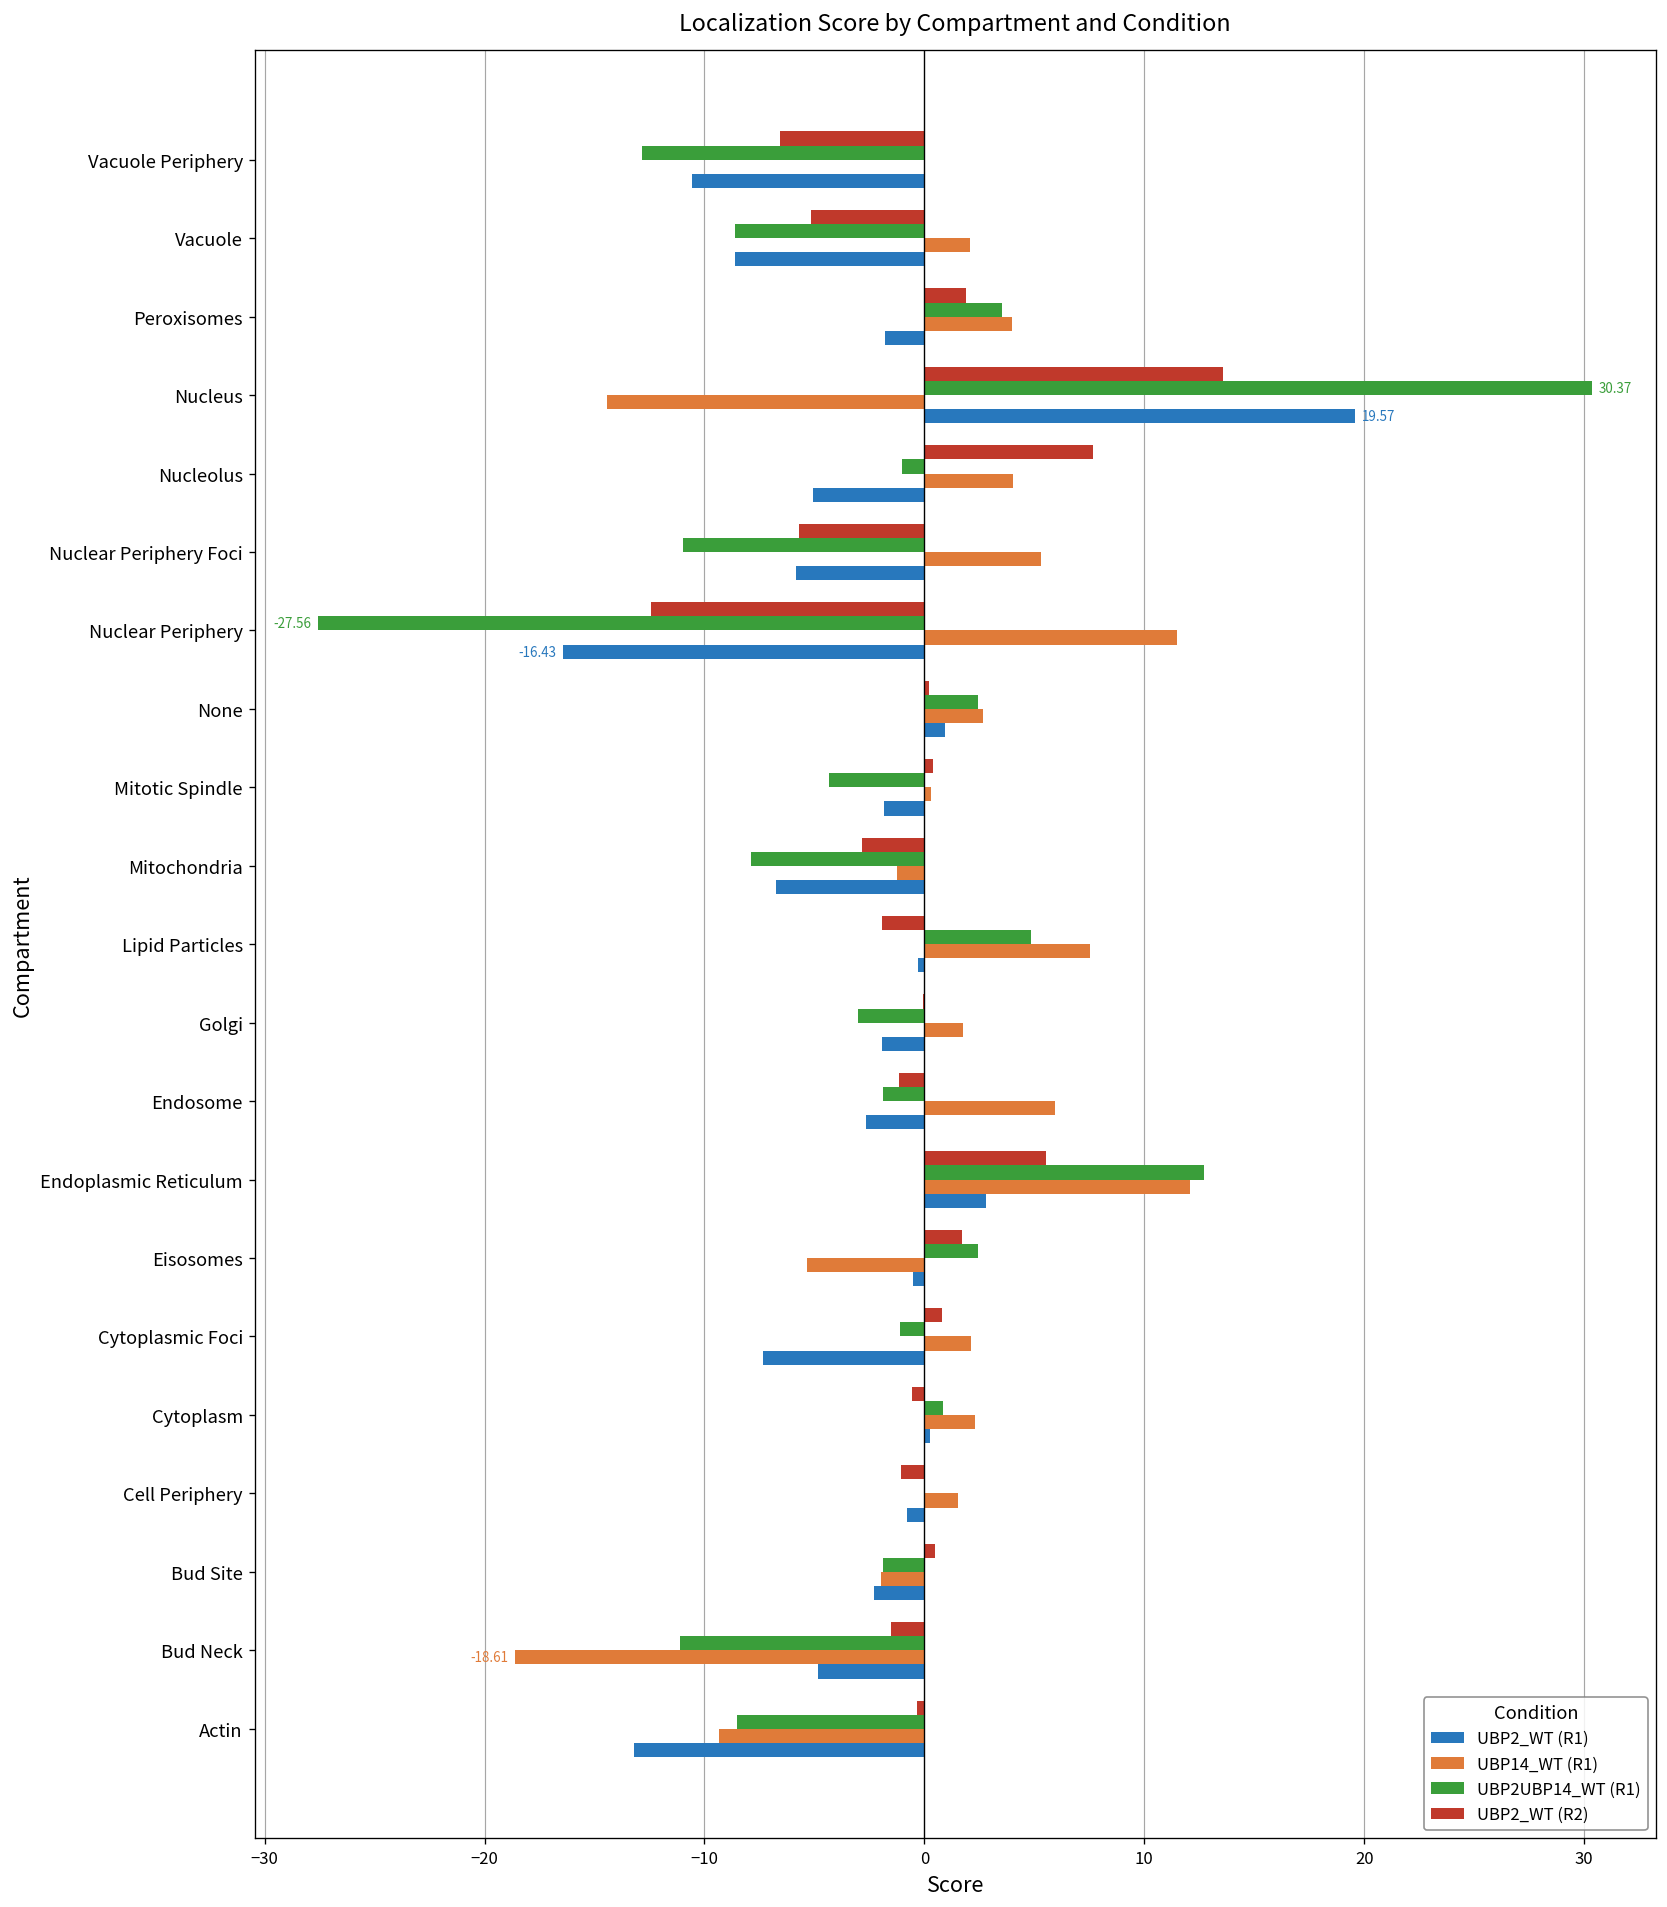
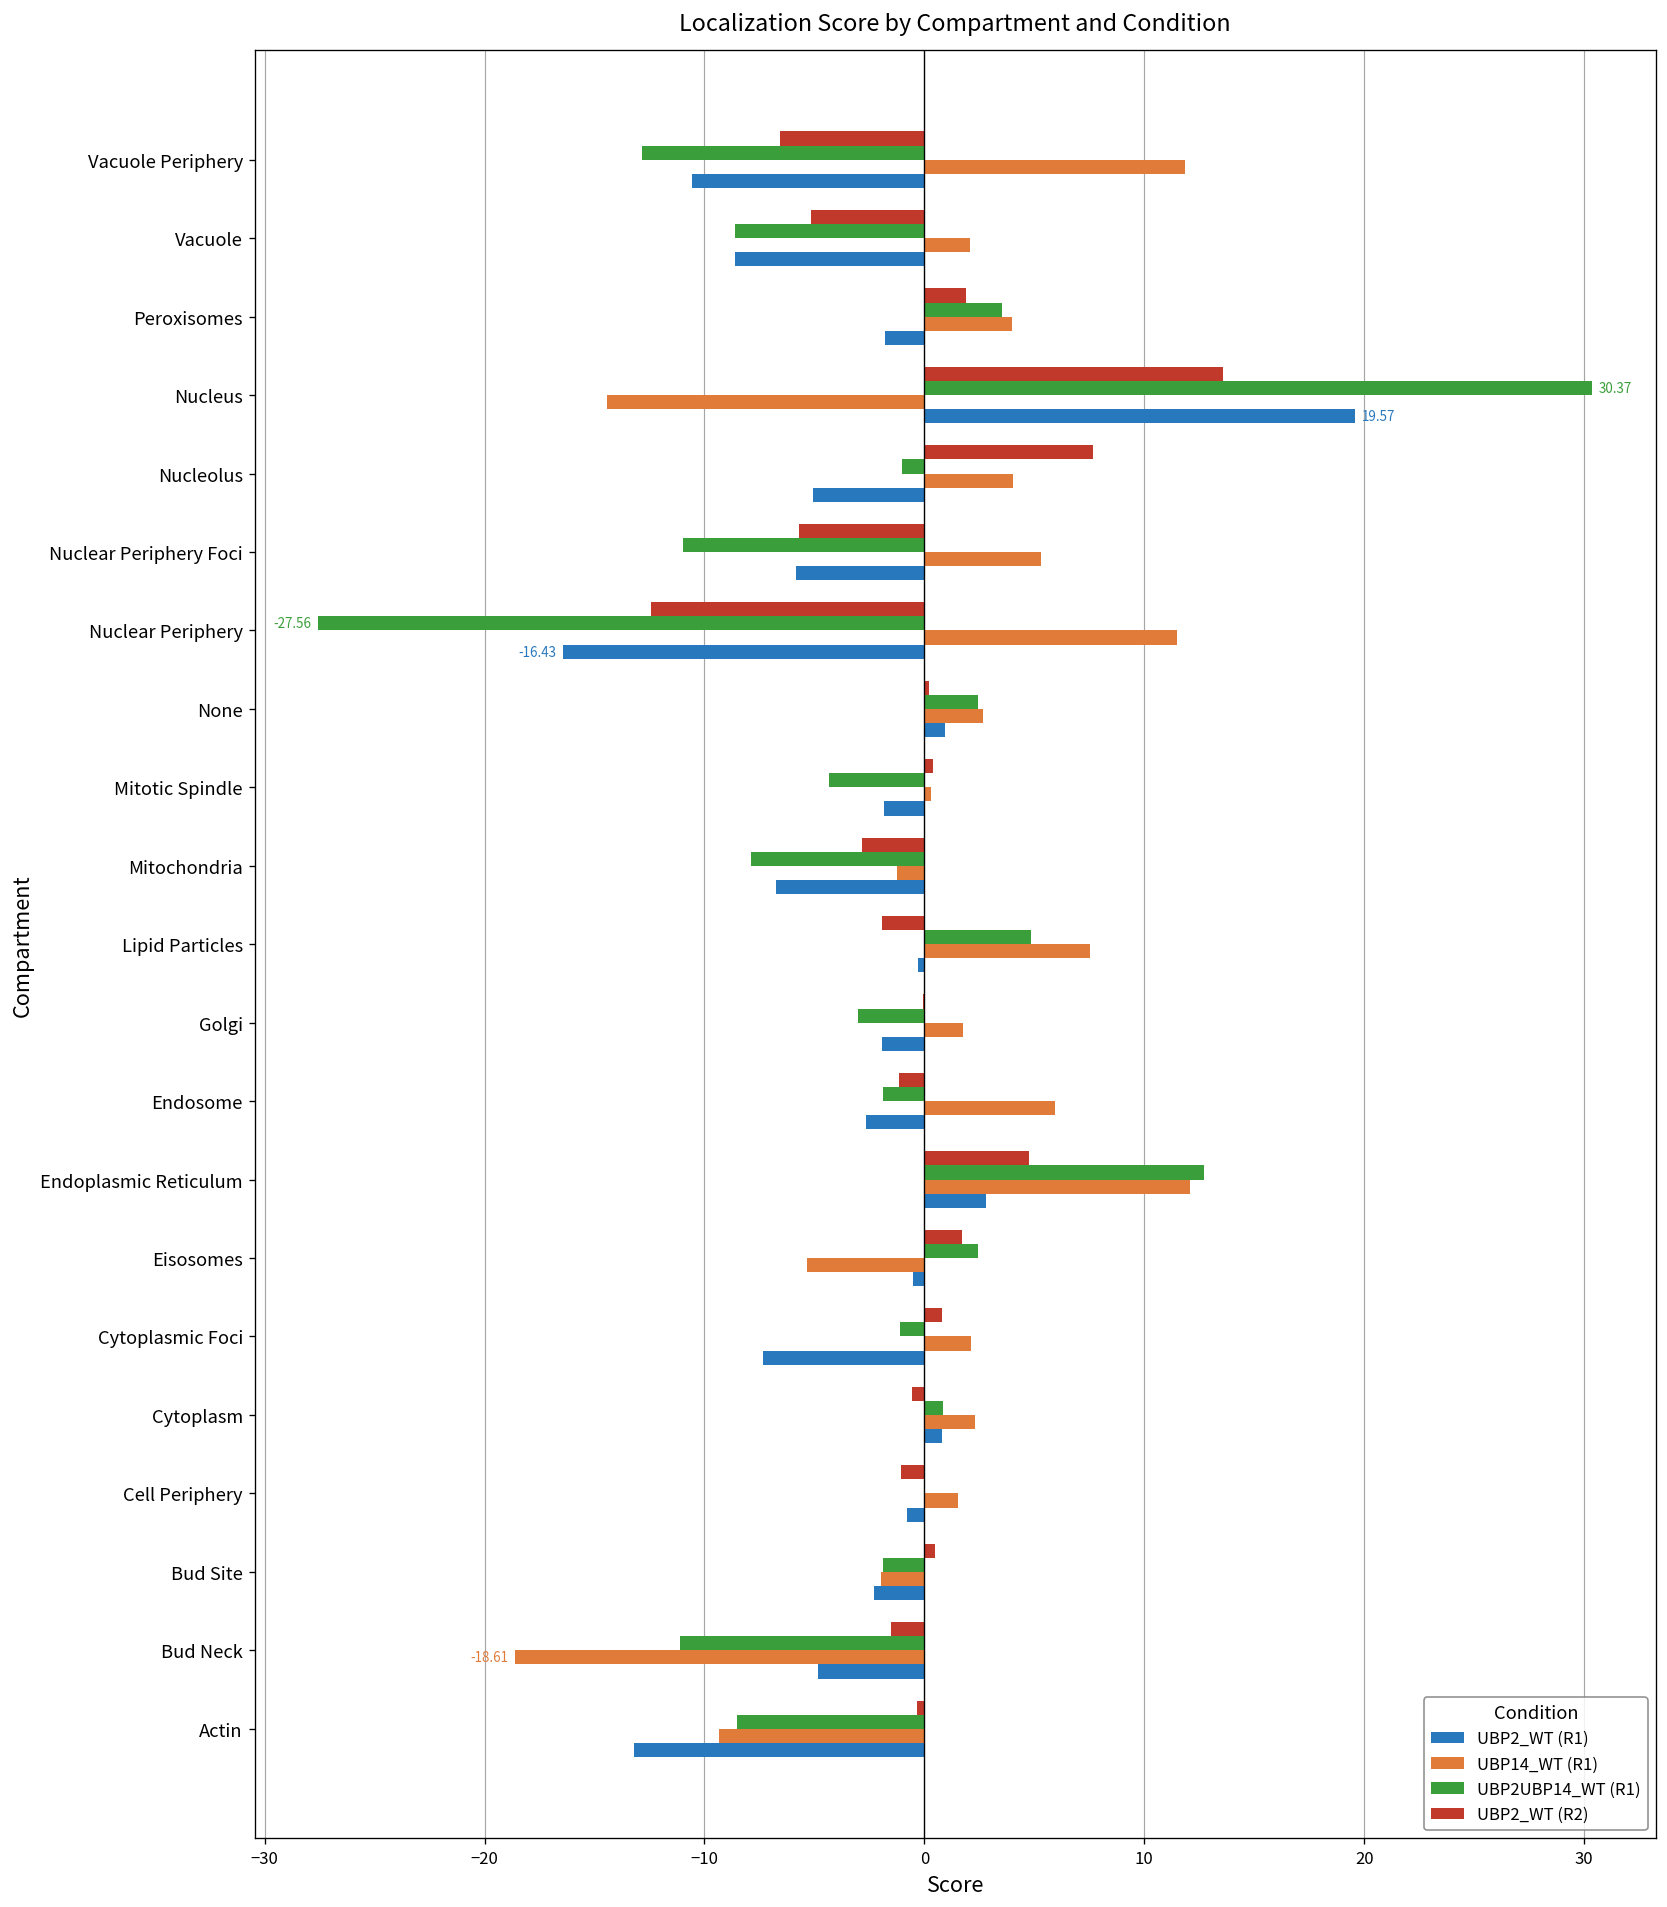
  {
    "UBP2_WT (R1)": {
      "Vacuole Periphery": -10.6,
      "Vacuole": -8.6,
      "Peroxisomes": -1.8,
      "Nucleolus": -5.1,
      "Nuclear Periphery Foci": -5.9,
      "None": 0.9,
      "Mitotic Spindle": -1.8,
      "Mitochondria": -6.8,
      "Lipid Particles": -0.3,
      "Golgi": -1.9,
      "Endosome": -2.7,
      "Endoplasmic Reticulum": 2.8,
      "Eisosomes": -0.5,
      "Cytoplasmic Foci": -7.3,
-     "Cytoplasm": 0.3,
+     "Cytoplasm": 0.8,
      "Cell Periphery": -0.8,
      "Bud Site": -2.3,
      "Bud Neck": -4.8,
      "Actin": -13.2
    },
    "UBP14_WT (R1)": {
-     "Vacuole Periphery": 0.0,
+     "Vacuole Periphery": 11.9,
      "Vacuole": 2.1,
      "Peroxisomes": 4.0,
      "Nucleus": -14.5,
      "Nucleolus": 4.0,
      "Nuclear Periphery Foci": 5.3,
      "Nuclear Periphery": 11.5,
      "None": 2.7,
      "Mitotic Spindle": 0.3,
      "Mitochondria": -1.3,
      "Lipid Particles": 7.5,
      "Golgi": 1.8,
      "Endosome": 5.9,
      "Endoplasmic Reticulum": 12.1,
      "Eisosomes": -5.4,
      "Cytoplasmic Foci": 2.1,
      "Cytoplasm": 2.3,
      "Cell Periphery": 1.5,
      "Bud Site": -2.0,
      "Actin": -9.3
    },
    "UBP2UBP14_WT (R1)": {
      "Nucleus": 30.37,
      "Nuclear Periphery": -27.56
    },
    "UBP2_WT (R2)": {
      "Vacuole Periphery": -6.6,
      "Vacuole": -5.2,
      "Peroxisomes": 1.9,
      "Nucleus": 13.6,
      "Nucleolus": 7.7,
      "Nuclear Periphery Foci": -5.7,
      "Nuclear Periphery": -12.4,
      "None": 0.2,
      "Mitotic Spindle": 0.4,
      "Mitochondria": -2.8,
      "Lipid Particles": -1.9,
      "Endosome": -1.2,
-     "Endoplasmic Reticulum": 5.5,
+     "Endoplasmic Reticulum": 4.8,
      "Eisosomes": 1.7,
      "Cytoplasmic Foci": 0.8,
      "Cytoplasm": -0.6,
      "Cell Periphery": -1.1,
      "Bud Site": 0.5,
      "Bud Neck": -1.5,
      "Actin": -0.3
    }
  }
